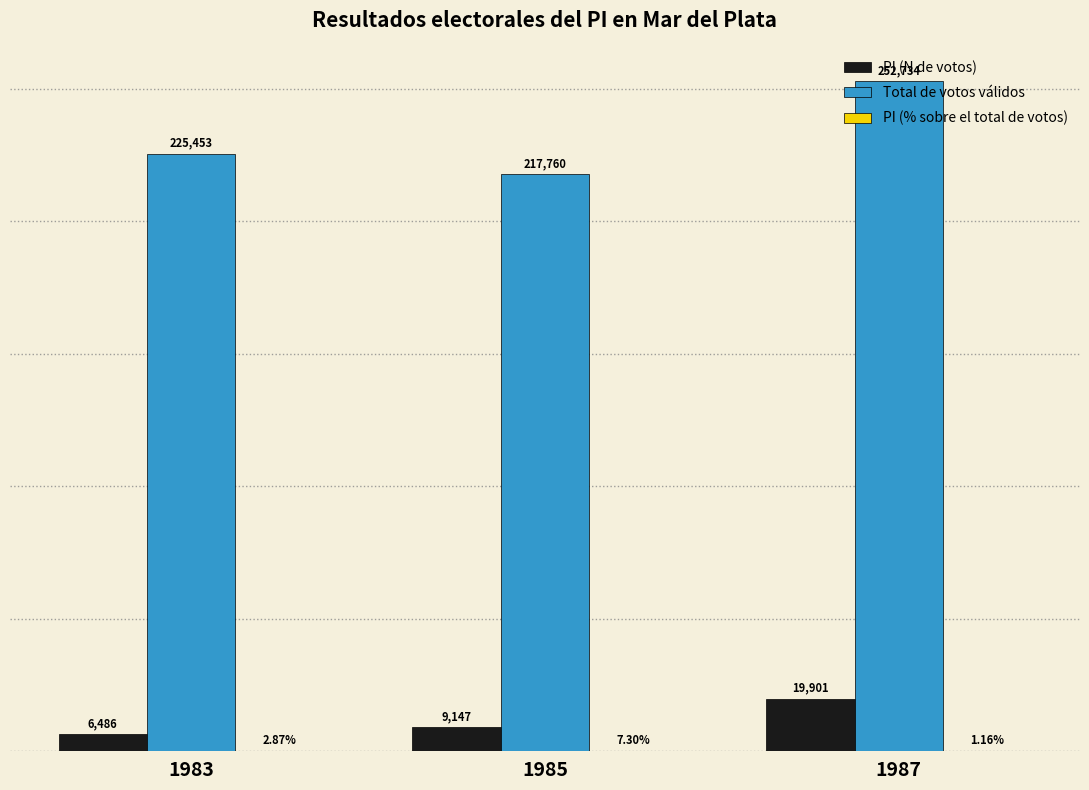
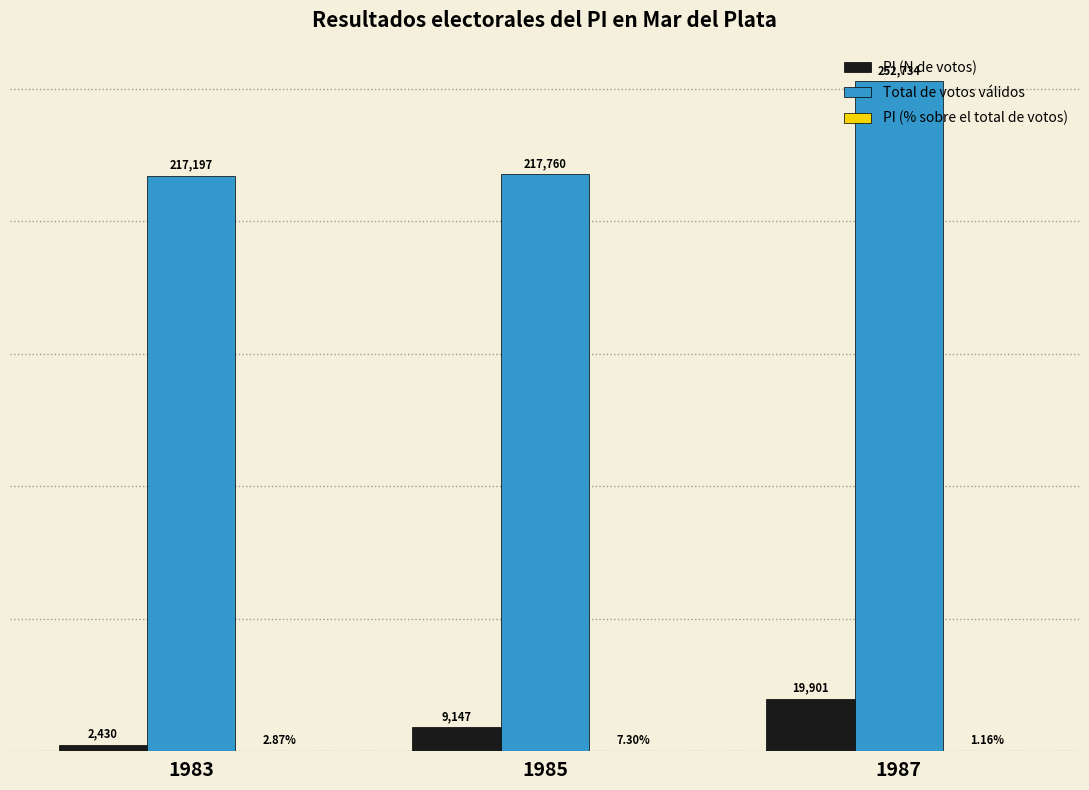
  {
    "PI (N de votos)": {
-     "1983": "6,486",
+     "1983": "2,430",
      "1985": "9,147",
      "1987": "19,901"
    },
    "Total de votos válidos": {
-     "1983": "225,453",
+     "1983": "217,197",
      "1985": "217,760",
      "1987": "252,734"
    },
    "PI (% sobre el total de votos)": {
      "1983": "2.87%",
      "1985": "7.30%",
      "1987": "1.16%"
    }
  }
